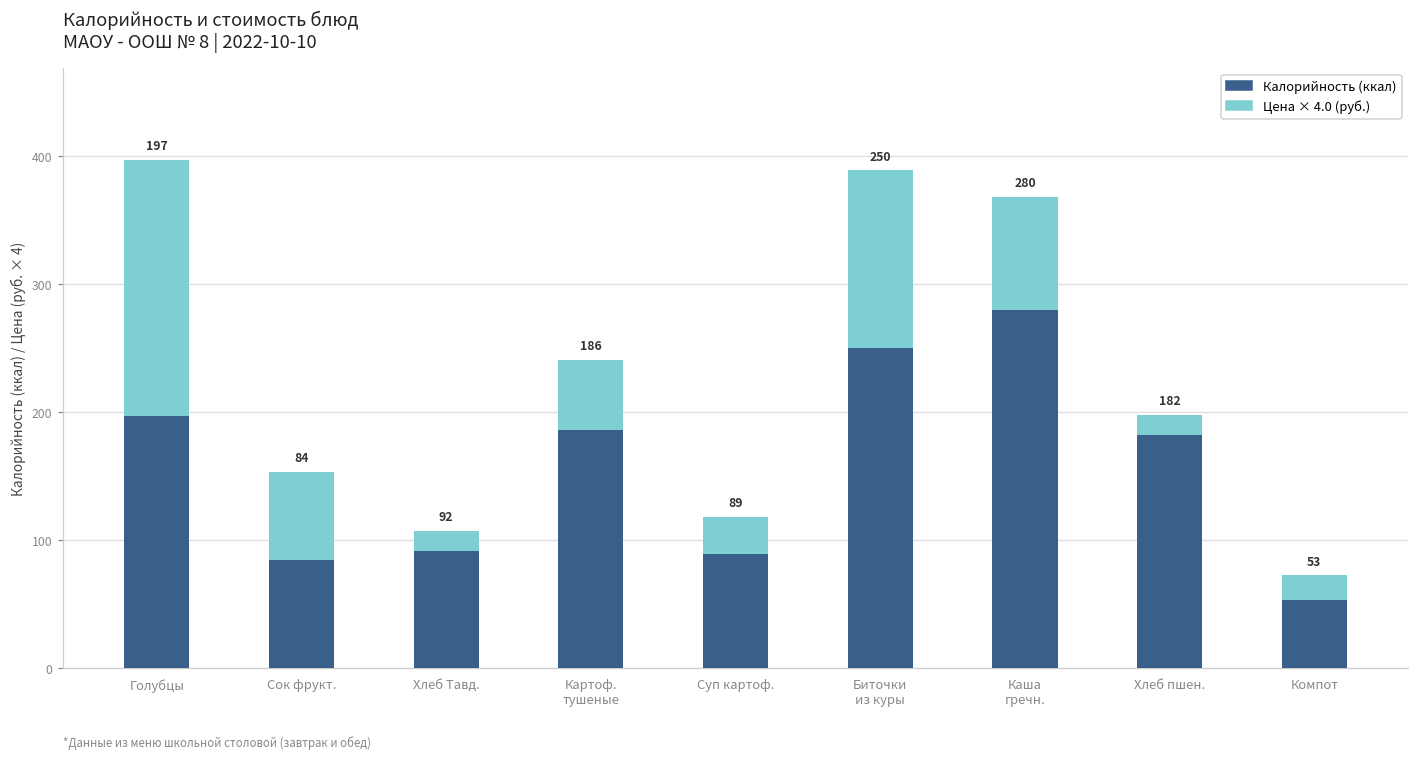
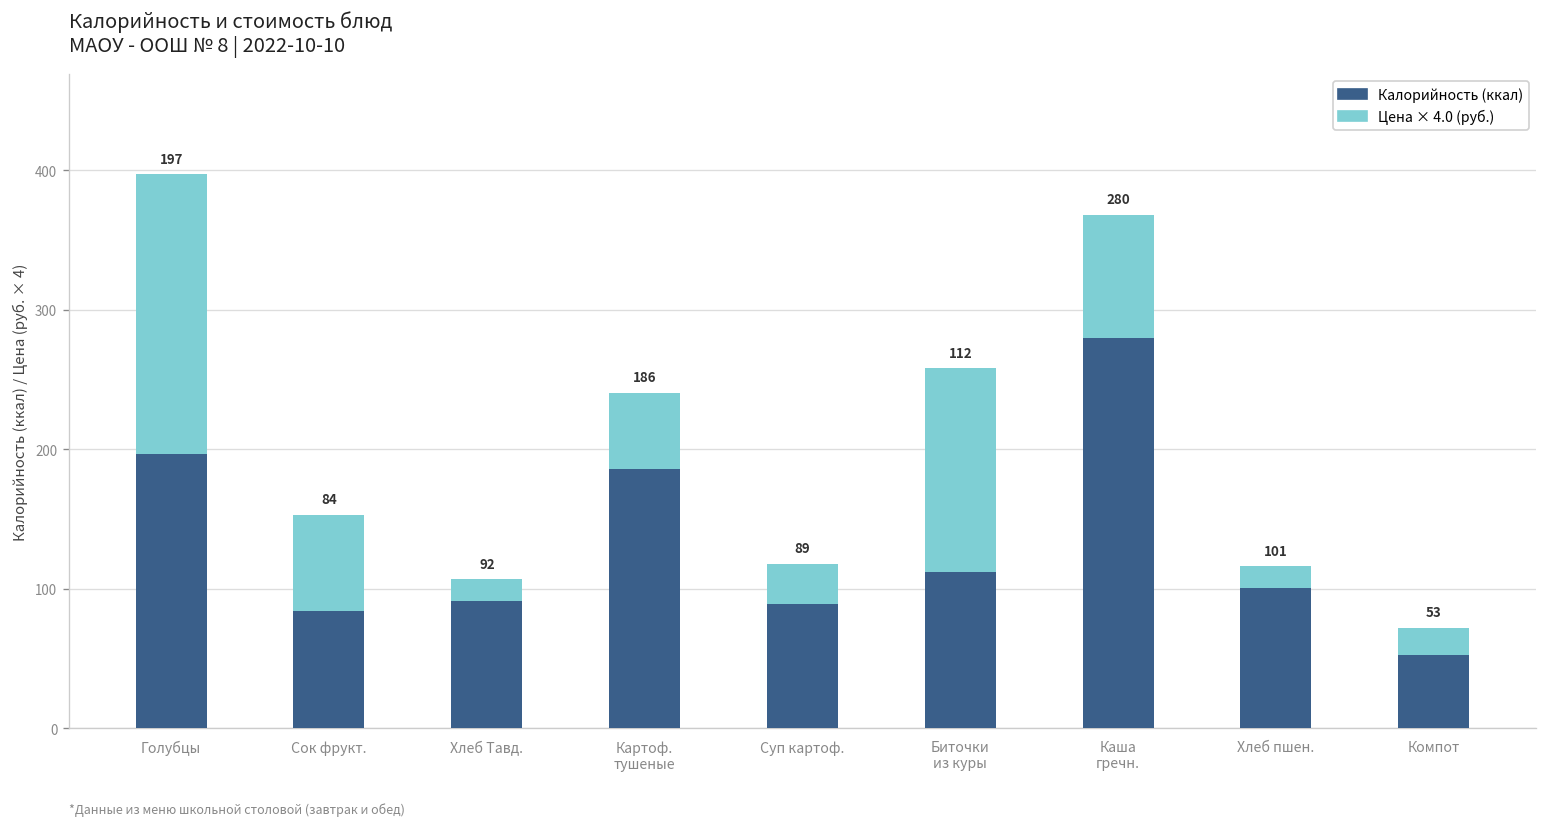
  {
    "Калорийность (ккал)": {
      "Хлеб Тавд.": 92,
-     "Биточки из куры": 250,
-     "Хлеб пшен.": 182
+     "Биточки из куры": 112,
+     "Хлеб пшен.": 101
    },
    "Цена × 4.0 (руб.)": {
-     "Биточки из куры": 139
+     "Биточки из куры": 146
    }
  }
